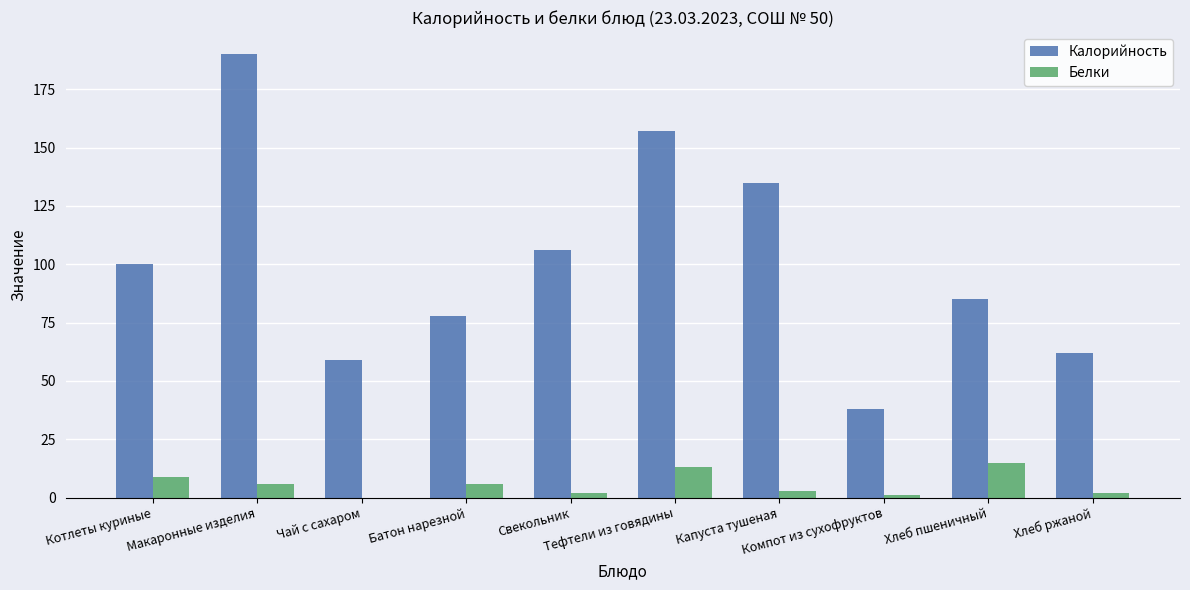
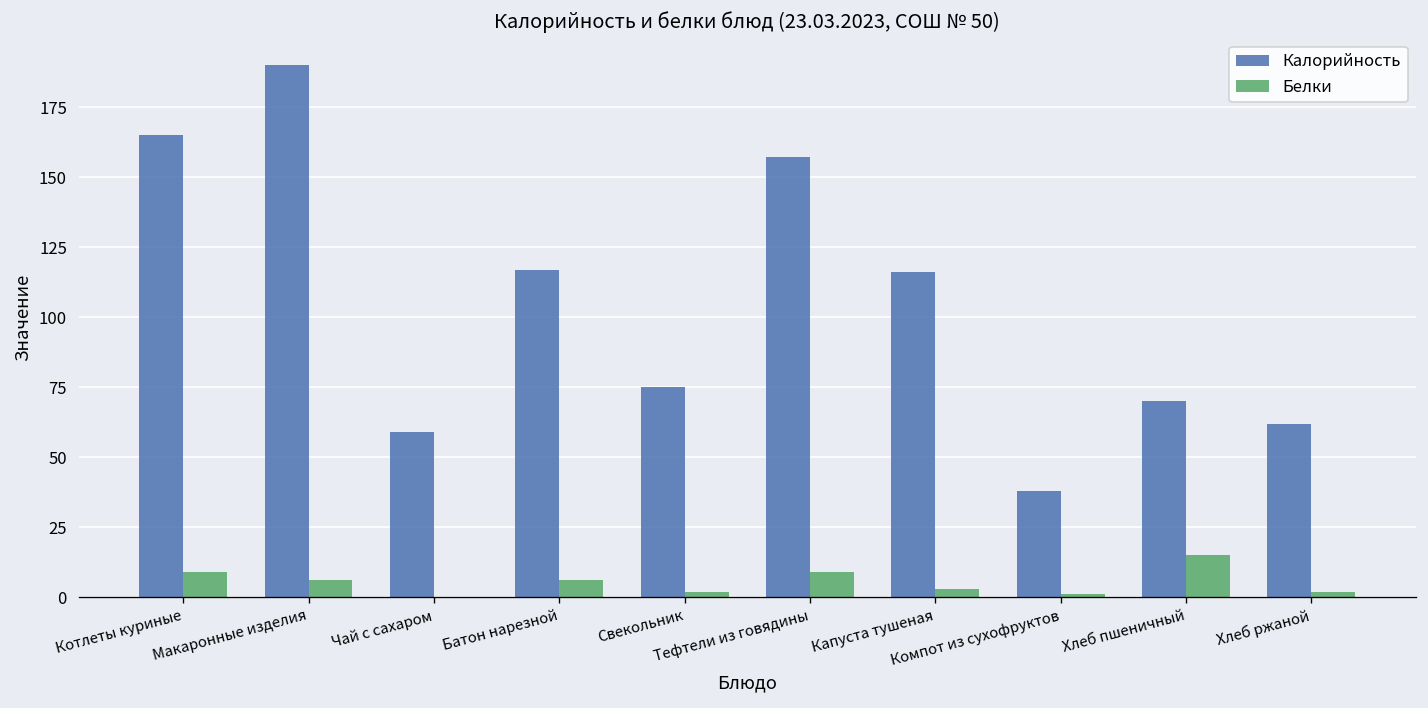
  {
    "Калорийность": {
-     "Котлеты куриные": 100,
+     "Котлеты куриные": 165,
      "Макаронные изделия": 190,
      "Чай с сахаром": 59,
-     "Батон нарезной": 78,
-     "Свекольник": 106,
+     "Батон нарезной": 117,
+     "Свекольник": 75,
      "Тефтели из говядины": 157,
-     "Капуста тушеная": 135,
+     "Капуста тушеная": 116,
      "Компот из сухофруктов": 38,
-     "Хлеб пшеничный": 85,
+     "Хлеб пшеничный": 70,
      "Хлеб ржаной": 62
    },
    "Белки": {
      "Котлеты куриные": 9,
      "Макаронные изделия": 6,
      "Чай с сахаром": 0,
      "Батон нарезной": 6,
      "Свекольник": 2,
-     "Тефтели из говядины": 13,
+     "Тефтели из говядины": 9,
      "Капуста тушеная": 3,
      "Хлеб пшеничный": 15,
      "Хлеб ржаной": 2
    }
  }
